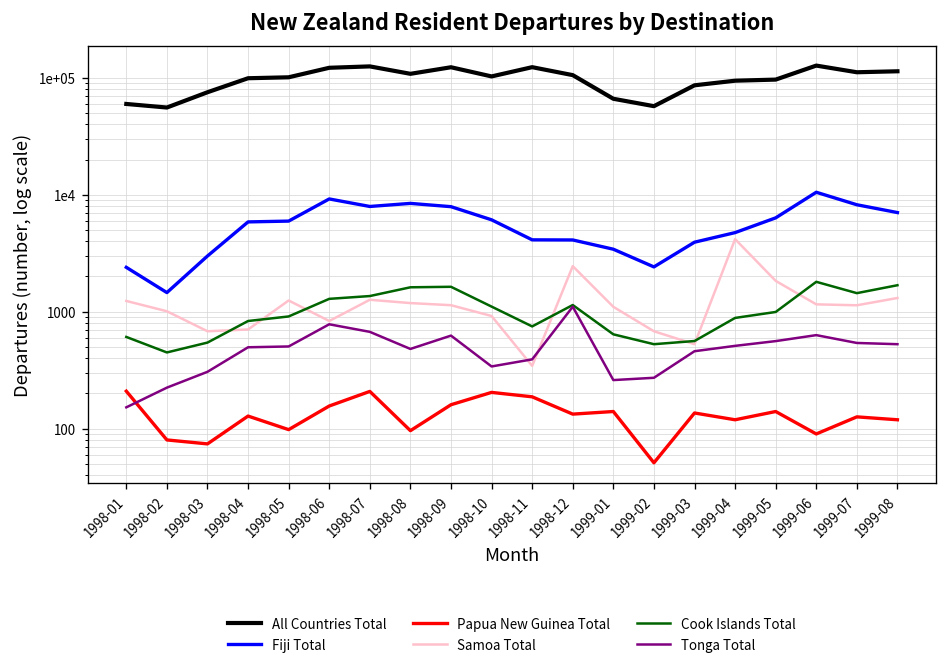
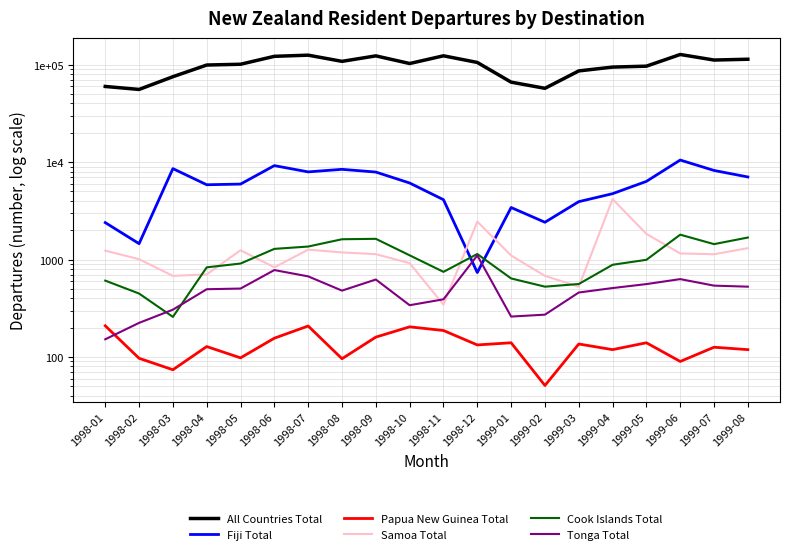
  {
    "All Countries Total": {
      "1998-01": 60000,
      "1998-02": 60000,
      "1998-03": 80000,
      "1998-04": 100000,
      "1998-05": 100000,
      "1998-06": 120000,
      "1998-07": 130000,
      "1998-08": 110000,
      "1998-09": 120000,
      "1998-10": 100000,
      "1998-11": 120000,
      "1998-12": 110000,
      "1999-01": 70000,
      "1999-02": 60000,
      "1999-03": 90000,
      "1999-04": 90000,
      "1999-05": 100000,
      "1999-06": 130000,
      "1999-07": 110000,
      "1999-08": 110000
    },
    "Fiji Total": {
      "1998-01": 2400,
      "1998-02": 1500,
-     "1998-03": 3000,
+     "1998-03": 9000,
      "1998-04": 6000,
      "1998-05": 6000,
      "1998-06": 9000,
      "1998-07": 8000,
      "1998-08": 8000,
      "1998-09": 8000,
      "1998-10": 6000,
      "1998-11": 4100,
-     "1998-12": 4100,
+     "1998-12": 700,
      "1999-01": 3400,
      "1999-02": 2400,
      "1999-03": 3900,
      "1999-04": 5000,
      "1999-05": 6000,
      "1999-06": 11000,
      "1999-07": 8000,
      "1999-08": 7000
    },
    "Papua New Guinea Total": {
      "1998-01": 210,
-     "1998-02": 80,
+     "1998-02": 100,
      "1998-03": 70,
      "1998-04": 130,
      "1998-05": 100,
      "1998-06": 160,
      "1998-07": 210,
      "1998-08": 100,
      "1998-09": 160,
      "1998-10": 200,
      "1998-11": 190,
      "1998-12": 130,
      "1999-01": 140,
      "1999-02": 50,
      "1999-03": 140,
      "1999-04": 120,
      "1999-05": 140,
      "1999-06": 90,
      "1999-07": 130,
      "1999-08": 120
    },
    "Samoa Total": {
      "1998-01": 1200,
      "1998-02": 1000,
      "1998-03": 700,
      "1998-04": 700,
      "1998-05": 1200,
      "1998-06": 800,
      "1998-07": 1300,
      "1998-08": 1200,
      "1998-09": 1100,
      "1998-10": 900,
      "1998-11": 340,
      "1998-12": 2500,
      "1999-01": 1100,
      "1999-02": 700,
      "1999-03": 500,
      "1999-04": 4200,
      "1999-05": 1800,
      "1999-06": 1200,
      "1999-07": 1100,
      "1999-08": 1300
    },
    "Cook Islands Total": {
      "1998-01": 600,
      "1998-02": 400,
-     "1998-03": 500,
+     "1998-03": 260,
      "1998-04": 800,
      "1998-05": 900,
      "1998-06": 1300,
      "1998-07": 1400,
      "1998-08": 1600,
      "1998-09": 1600,
      "1998-10": 1100,
      "1998-11": 700,
      "1999-01": 600,
      "1999-02": 500,
      "1999-03": 600,
      "1999-04": 900,
      "1999-05": 1000,
      "1999-06": 1800,
      "1999-07": 1400,
      "1999-08": 1700
    },
    "Tonga Total": {
      "1998-01": 150,
      "1998-02": 220,
      "1998-03": 310,
      "1998-04": 500,
      "1998-05": 500,
      "1998-06": 800,
      "1998-07": 700,
      "1998-08": 500,
      "1998-09": 600,
      "1998-10": 340,
      "1998-11": 390,
      "1999-01": 260,
      "1999-02": 270,
      "1999-03": 500,
      "1999-04": 500,
      "1999-05": 600,
      "1999-06": 600,
      "1999-07": 500,
      "1999-08": 500
    }
  }
